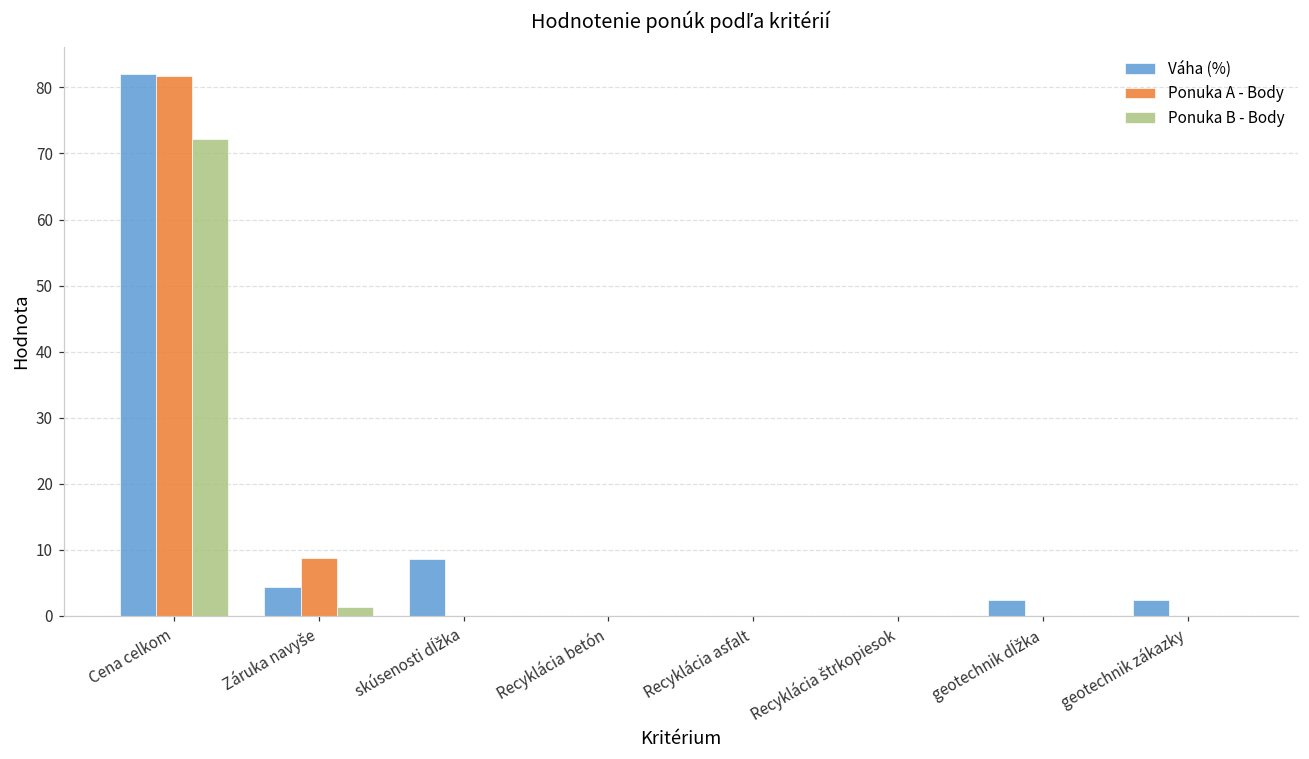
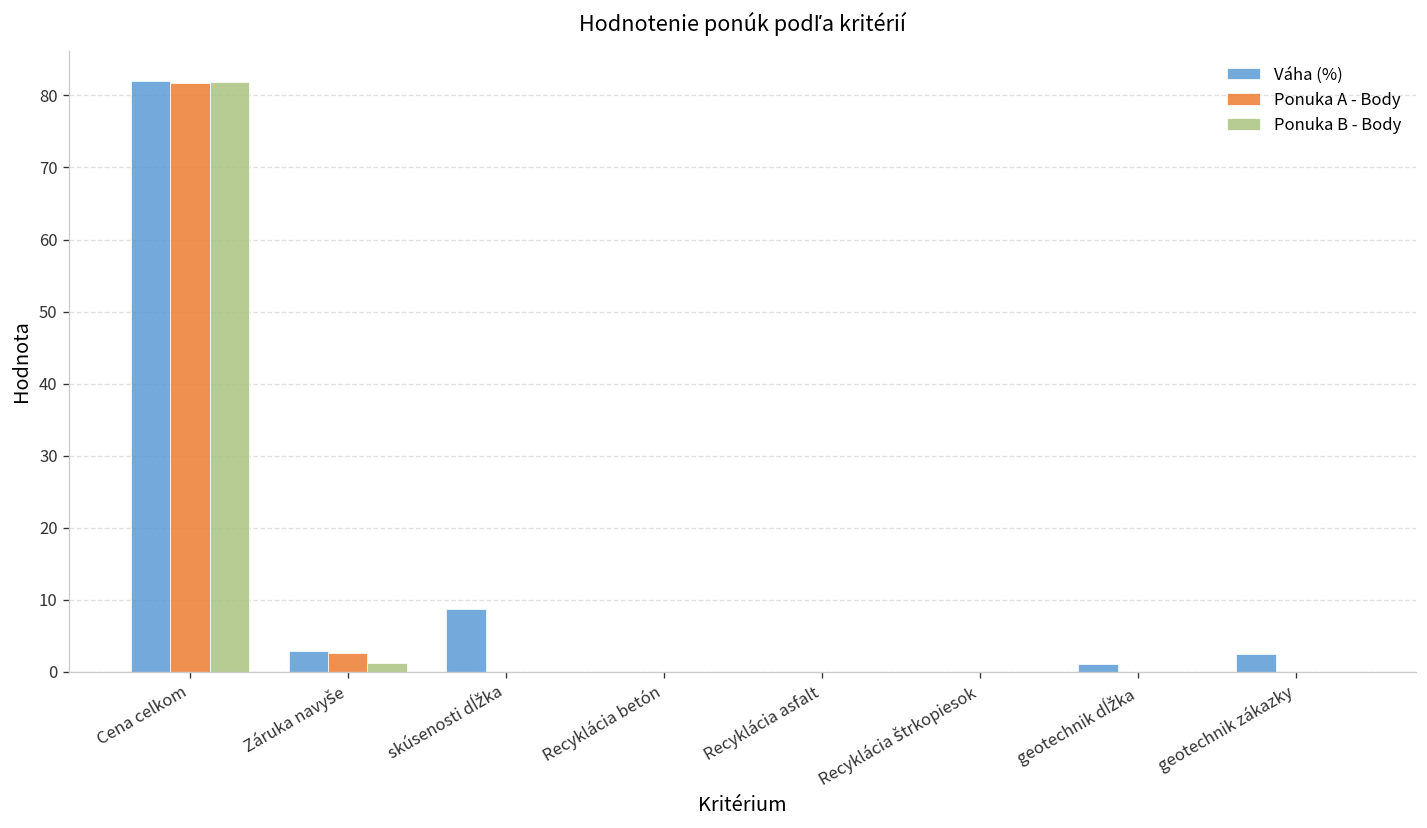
  {
    "Váha (%)": {
      "Cena celkom": 82,
-     "Záruka navyše": 4,
+     "Záruka navyše": 3,
      "skúsenosti dĺžka": 9,
      "Recyklácia betón": 0,
      "Recyklácia asfalt": 0,
      "Recyklácia štrkopiesok": 0,
-     "geotechnik dĺžka": 2,
+     "geotechnik dĺžka": 1,
      "geotechnik zákazky": 2
    },
    "Ponuka A - Body": {
      "Cena celkom": 82,
-     "Záruka navyše": 9,
+     "Záruka navyše": 3,
      "skúsenosti dĺžka": 0,
      "Recyklácia betón": 0,
      "Recyklácia asfalt": 0,
      "Recyklácia štrkopiesok": 0,
      "geotechnik dĺžka": 0,
      "geotechnik zákazky": 0
    },
    "Ponuka B - Body": {
-     "Cena celkom": 72,
+     "Cena celkom": 82,
      "Záruka navyše": 1,
      "skúsenosti dĺžka": 0,
      "Recyklácia betón": 0,
      "Recyklácia asfalt": 0,
      "Recyklácia štrkopiesok": 0,
      "geotechnik dĺžka": 0,
      "geotechnik zákazky": 0
    }
  }
